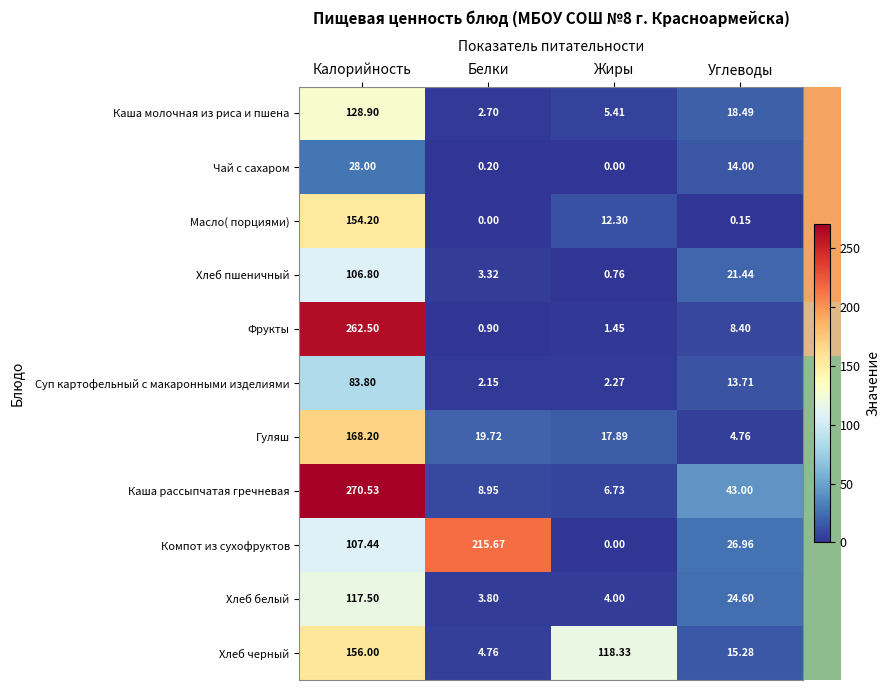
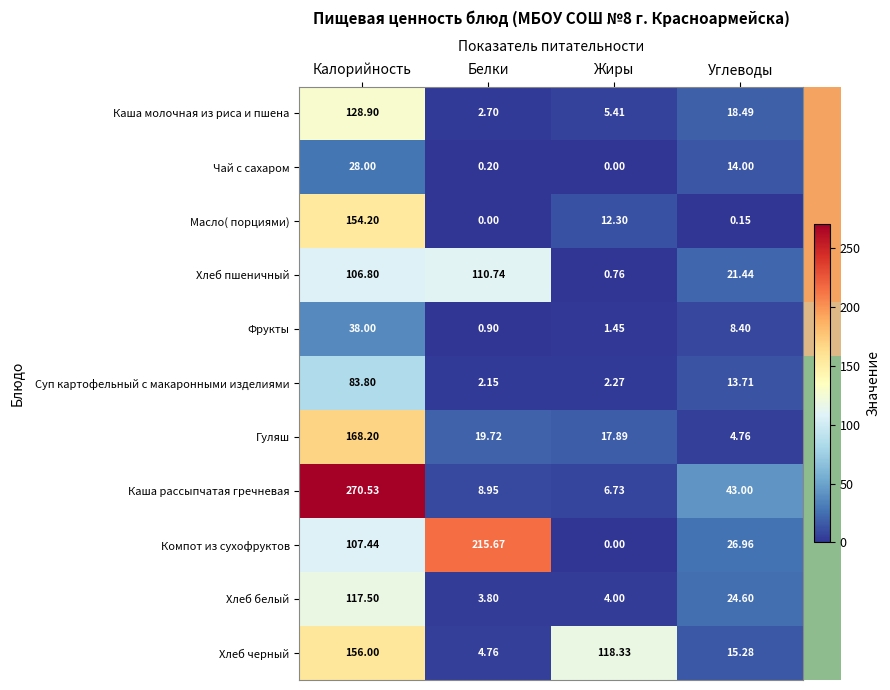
  {
    "Каша молочная из риса и пшена": {
      "Калорийность": 128.90,
      "Белки": 2.70,
      "Жиры": 5.41,
      "Углеводы": 18.49
    },
    "Чай с сахаром": {
      "Калорийность": 28.00,
      "Белки": 0.20,
      "Жиры": 0.00,
      "Углеводы": 14.00
    },
    "Масло( порциями)": {
      "Калорийность": 154.20,
      "Белки": 0.00,
      "Жиры": 12.30,
      "Углеводы": 0.15
    },
    "Хлеб пшеничный": {
      "Калорийность": 106.80,
-     "Белки": 3.32,
+     "Белки": 110.74,
      "Жиры": 0.76,
      "Углеводы": 21.44
    },
    "Фрукты": {
-     "Калорийность": 262.50,
+     "Калорийность": 38.00,
      "Белки": 0.90,
      "Жиры": 1.45,
      "Углеводы": 8.40
    },
    "Суп картофельный с макаронными изделиями": {
      "Калорийность": 83.80,
      "Белки": 2.15,
      "Жиры": 2.27,
      "Углеводы": 13.71
    },
    "Гуляш": {
      "Калорийность": 168.20,
      "Белки": 19.72,
      "Жиры": 17.89,
      "Углеводы": 4.76
    },
    "Каша рассыпчатая гречневая": {
      "Калорийность": 270.53,
      "Белки": 8.95,
      "Жиры": 6.73,
      "Углеводы": 43.00
    },
    "Компот из сухофруктов": {
      "Калорийность": 107.44,
      "Белки": 215.67,
      "Жиры": 0.00,
      "Углеводы": 26.96
    },
    "Хлеб белый": {
      "Калорийность": 117.50,
      "Белки": 3.80,
      "Жиры": 4.00,
      "Углеводы": 24.60
    },
    "Хлеб черный": {
      "Калорийность": 156.00,
      "Белки": 4.76,
      "Жиры": 118.33,
      "Углеводы": 15.28
    }
  }
